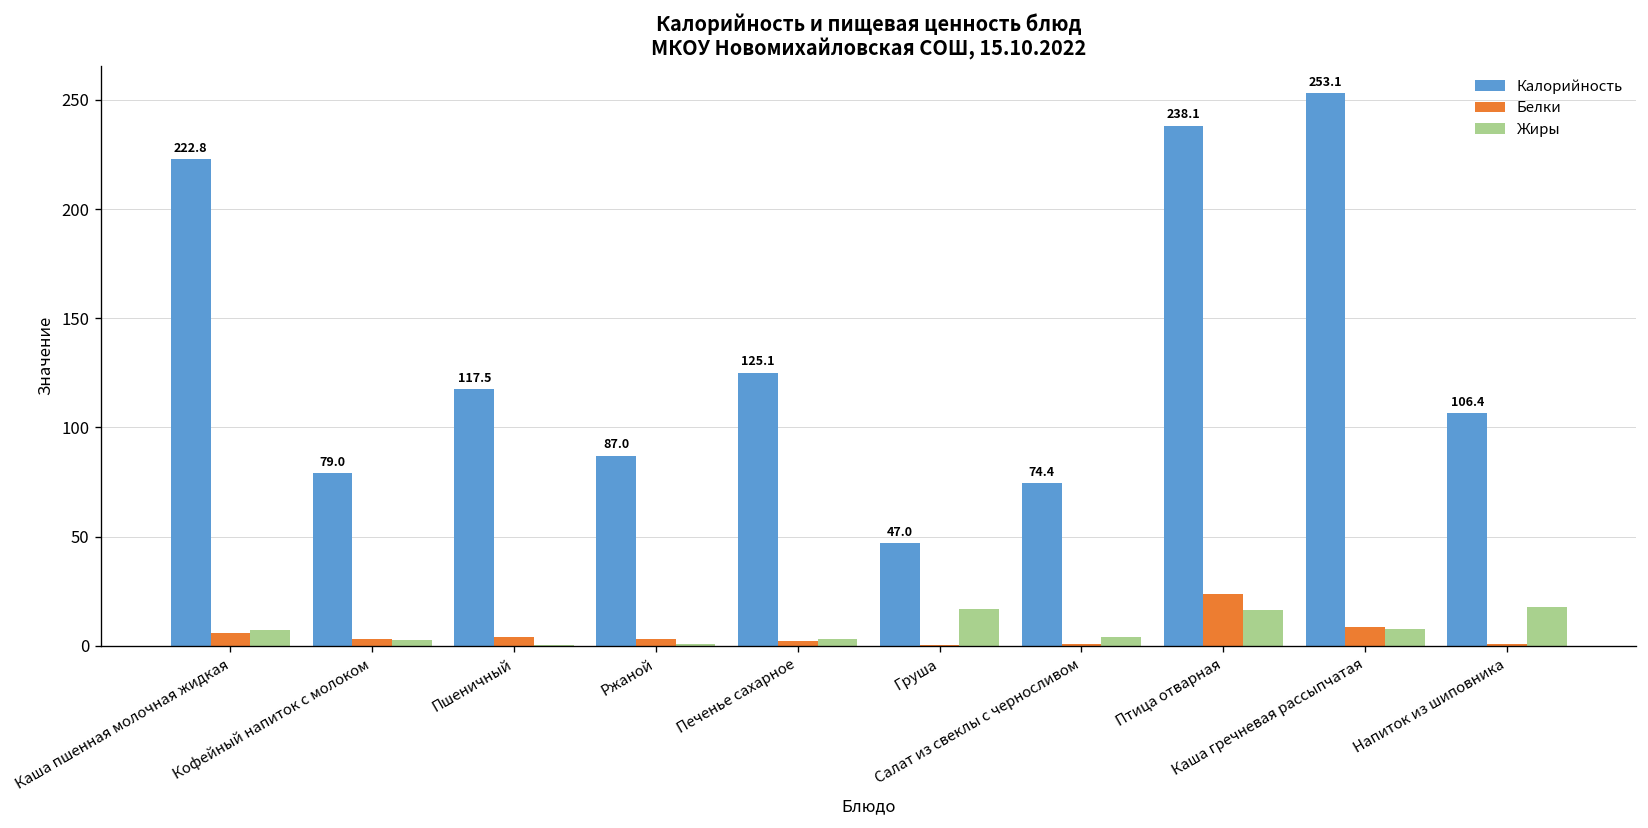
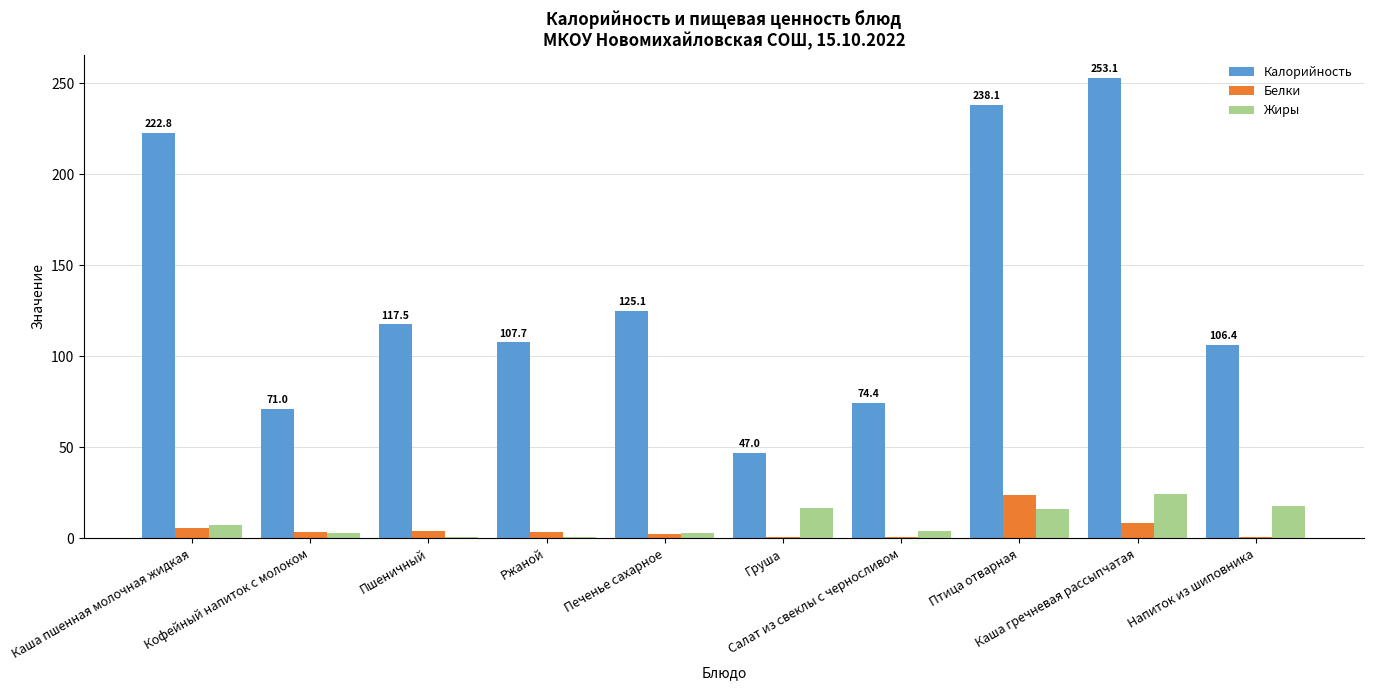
  {
    "Калорийность": {
      "Каша пшенная молочная жидкая": 222.8,
-     "Кофейный напиток с молоком": 79.0,
+     "Кофейный напиток с молоком": 71.0,
      "Пшеничный": 117.5,
-     "Ржаной": 87.0,
+     "Ржаной": 107.7,
      "Печенье сахарное": 125.1,
      "Груша": 47.0,
      "Салат из свеклы с черносливом": 74.4,
      "Птица отварная": 238.1,
      "Каша гречневая рассыпчатая": 253.1,
      "Напиток из шиповника": 106.4
    },
    "Белки": {
      "Каша пшенная молочная жидкая": 6,
      "Кофейный напиток с молоком": 3,
      "Пшеничный": 4,
      "Ржаной": 3,
      "Печенье сахарное": 2,
      "Птица отварная": 24,
      "Каша гречневая рассыпчатая": 9
    },
    "Жиры": {
      "Каша пшенная молочная жидкая": 7,
      "Кофейный напиток с молоком": 3,
      "Печенье сахарное": 3,
      "Груша": 17,
      "Салат из свеклы с черносливом": 4,
      "Птица отварная": 16,
-     "Каша гречневая рассыпчатая": 8,
+     "Каша гречневая рассыпчатая": 24,
      "Напиток из шиповника": 18
    }
  }
